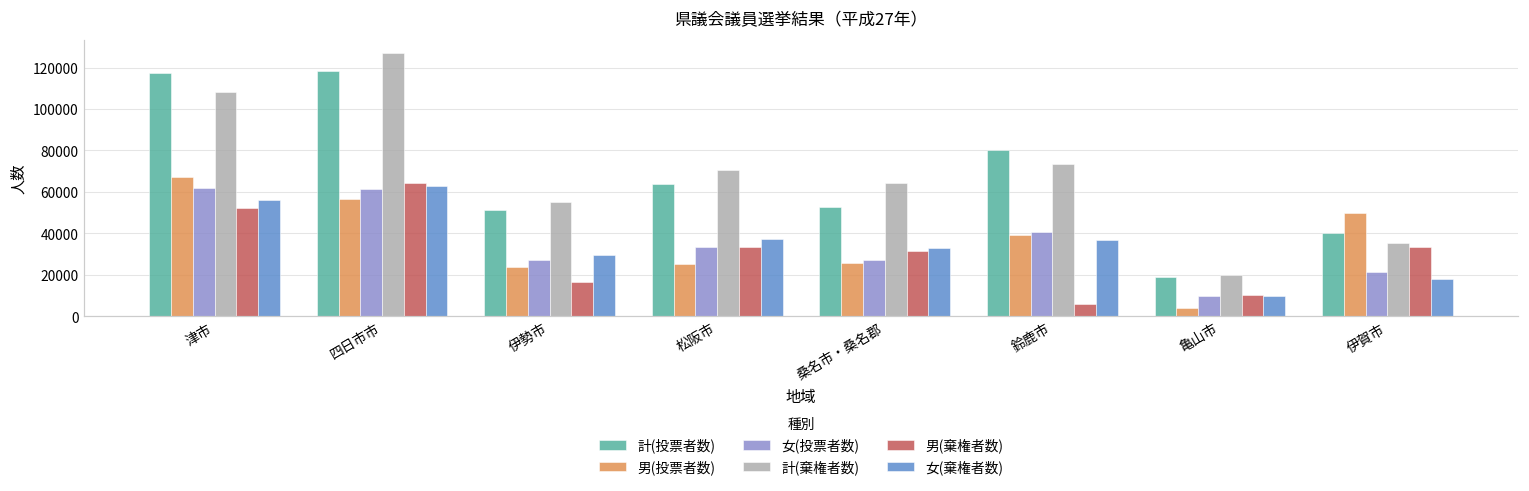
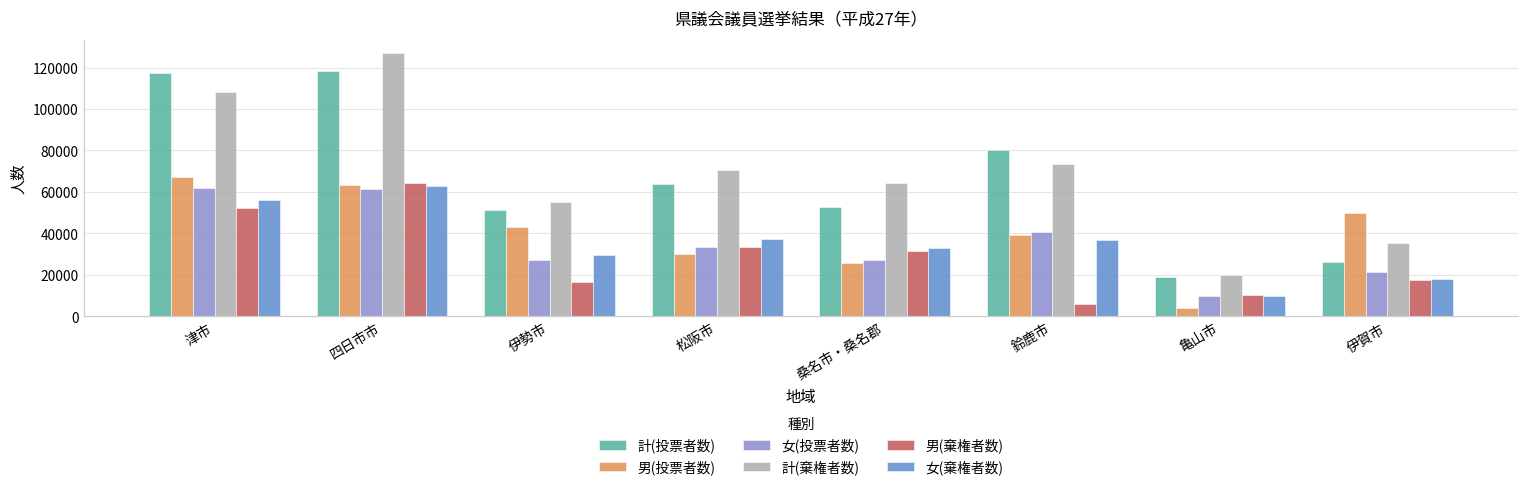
  {
    "計(投票者数)": {
      "津市": 117000,
      "四日市市": 118000,
      "伊勢市": 51000,
      "松阪市": 64000,
      "桑名市・桑名郡": 53000,
      "鈴鹿市": 80000,
      "亀山市": 19000,
-     "伊賀市": 40000
+     "伊賀市": 26000
    },
    "男(投票者数)": {
      "津市": 67000,
-     "四日市市": 57000,
-     "伊勢市": 24000,
-     "松阪市": 25000,
+     "四日市市": 63000,
+     "伊勢市": 43000,
+     "松阪市": 30000,
      "桑名市・桑名郡": 26000,
      "鈴鹿市": 39000,
      "亀山市": 4000,
      "伊賀市": 50000
    },
    "男(棄権者数)": {
      "津市": 52000,
      "四日市市": 64000,
      "伊勢市": 17000,
      "松阪市": 34000,
      "桑名市・桑名郡": 31000,
      "鈴鹿市": 6000,
      "亀山市": 10000,
-     "伊賀市": 33000
+     "伊賀市": 17000
    }
  }
